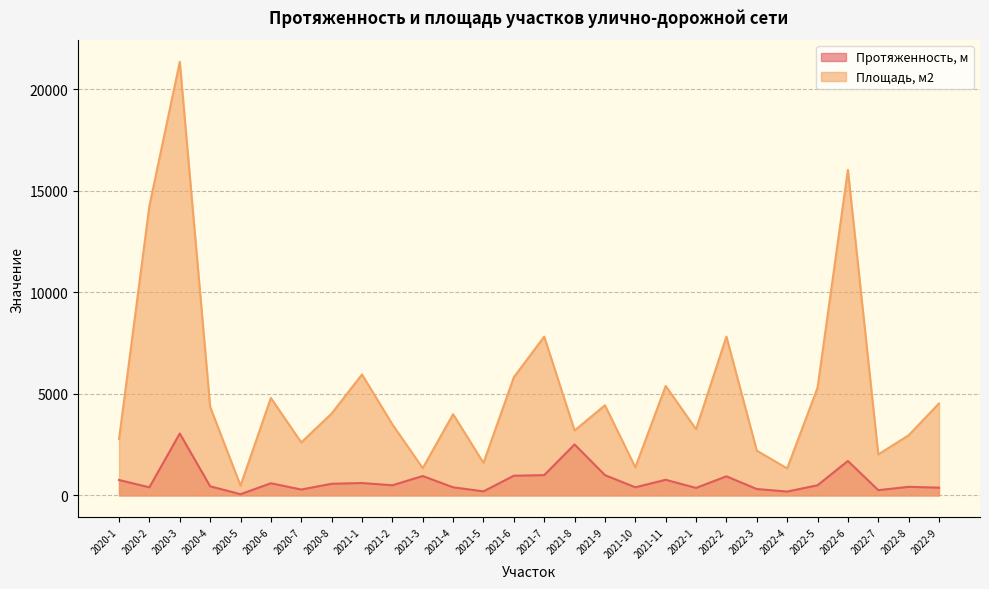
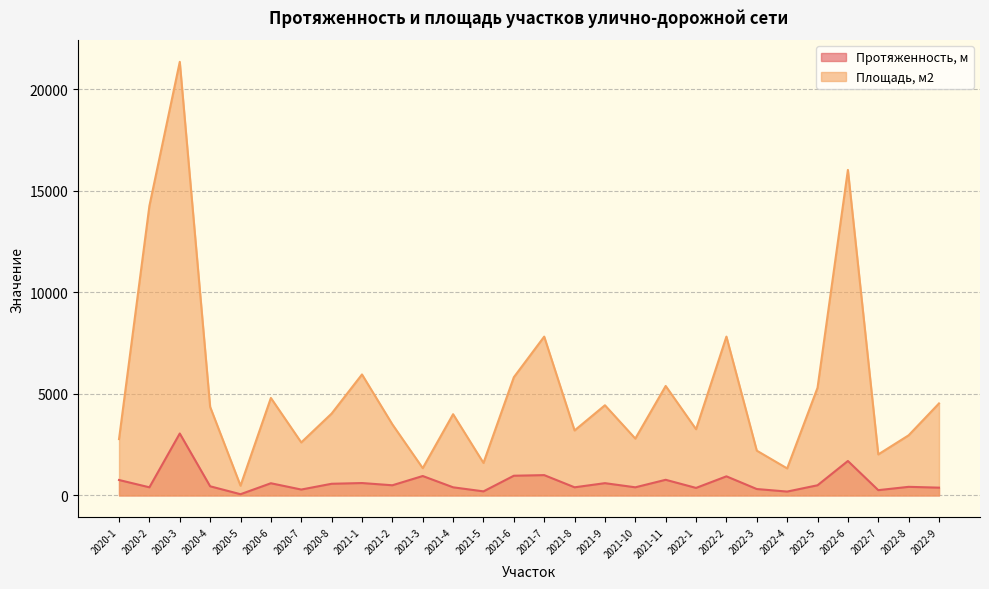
  {
    "Протяженность, м": {
      "2020-1": 800,
      "2020-2": 400,
      "2020-3": 3100,
      "2020-4": 500,
      "2020-5": 100,
      "2020-6": 600,
      "2020-7": 300,
      "2020-8": 600,
      "2021-1": 600,
      "2021-2": 500,
      "2021-3": 1000,
      "2021-4": 400,
      "2021-5": 200,
      "2021-6": 1000,
      "2021-7": 1000,
-     "2021-8": 2500,
-     "2021-9": 1000,
+     "2021-8": 400,
+     "2021-9": 600,
      "2021-10": 400,
      "2021-11": 800,
      "2022-1": 400,
      "2022-2": 900,
      "2022-3": 300,
      "2022-4": 200,
      "2022-5": 500,
      "2022-6": 1700,
      "2022-7": 300,
      "2022-8": 400,
      "2022-9": 400
    },
    "Площадь, м2": {
      "2020-1": 2800,
      "2020-2": 14300,
      "2020-3": 21400,
      "2020-4": 4400,
      "2020-5": 500,
      "2020-6": 4800,
      "2020-7": 2600,
      "2020-8": 4000,
      "2021-1": 6000,
      "2021-2": 3500,
      "2021-3": 1300,
      "2021-4": 4000,
      "2021-5": 1600,
      "2021-6": 5800,
      "2021-7": 7800,
      "2021-8": 3200,
      "2021-9": 4400,
-     "2021-10": 1400,
+     "2021-10": 2800,
      "2021-11": 5400,
      "2022-1": 3300,
      "2022-2": 7800,
      "2022-3": 2200,
      "2022-4": 1300,
      "2022-5": 5300,
      "2022-6": 16000,
      "2022-7": 2000,
      "2022-8": 3000,
      "2022-9": 4500
    }
  }
